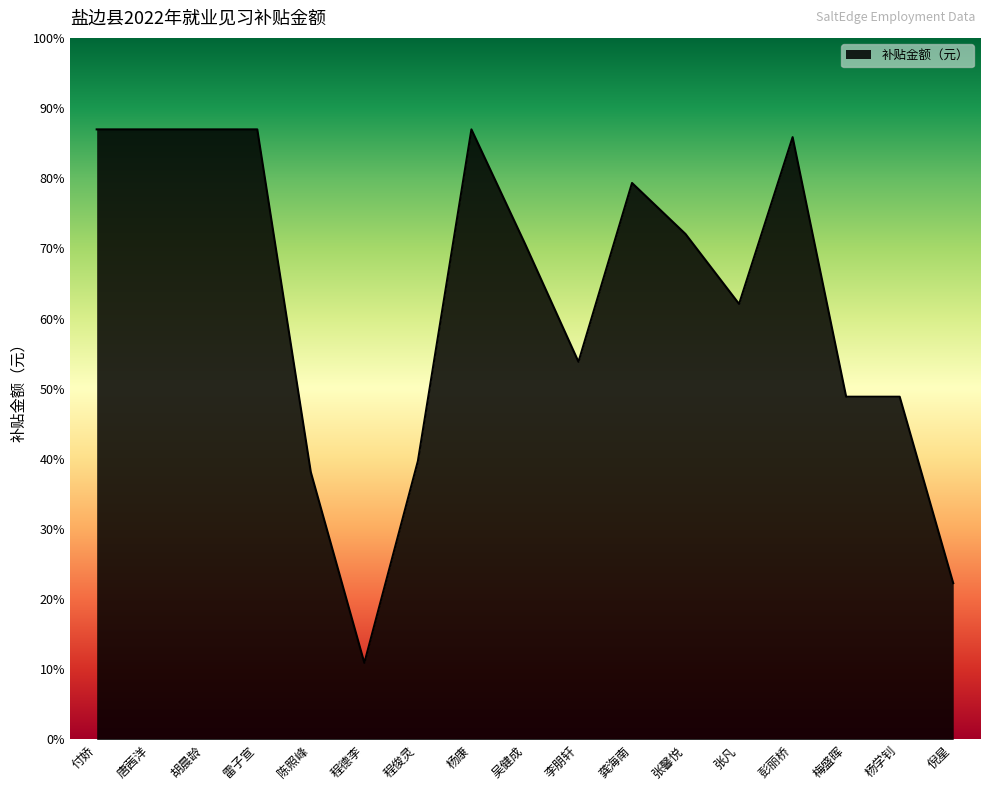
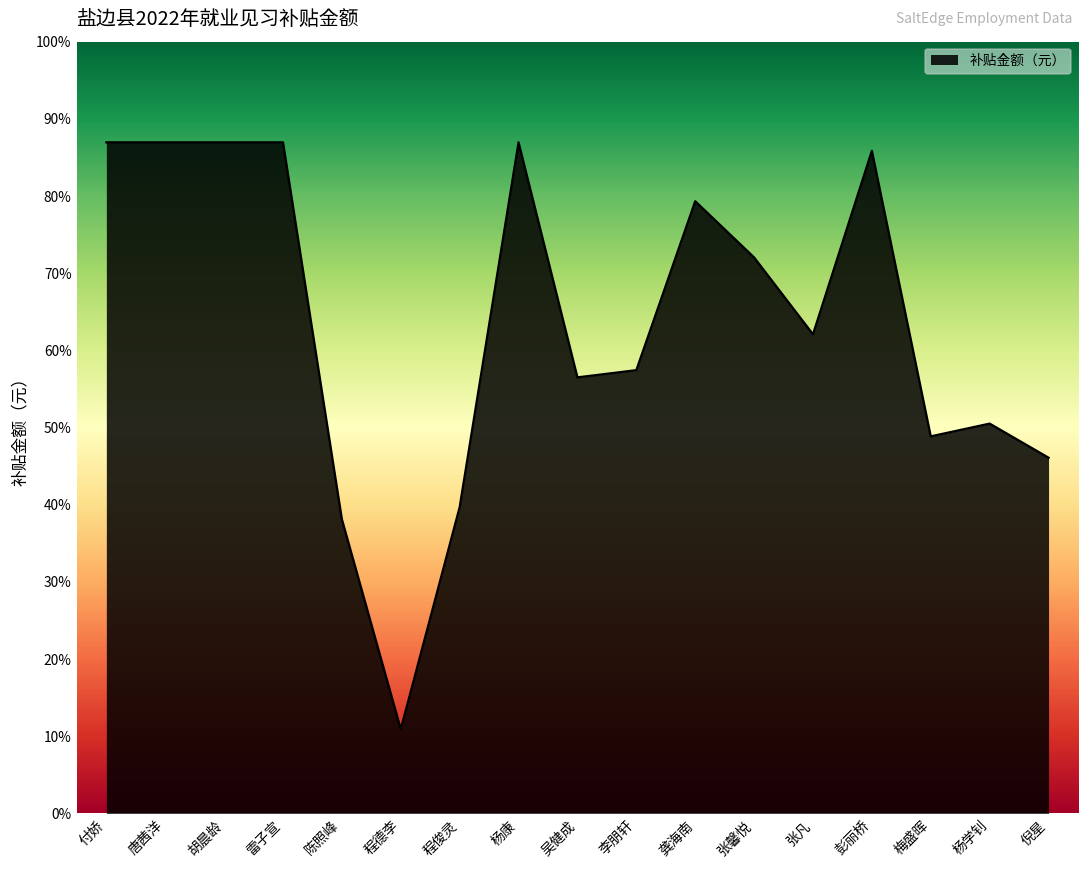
  {
    "付娇": "87%",
    "唐茜洋": "87%",
    "胡晨龄": "87%",
    "雷子宣": "87%",
    "陈照峰": "38%",
    "程德李": "11%",
    "程俊灵": "40%",
    "杨康": "87%",
-   "吴健成": "71%",
-   "李朋轩": "54%",
+   "吴健成": "56%",
+   "李朋轩": "57%",
    "龚海南": "79%",
    "张馨悦": "72%",
    "张凡": "62%",
    "彭丽桥": "86%",
    "梅盛晖": "49%",
-   "杨学钊": "49%",
-   "倪星": "22%"
+   "杨学钊": "51%",
+   "倪星": "46%"
  }
